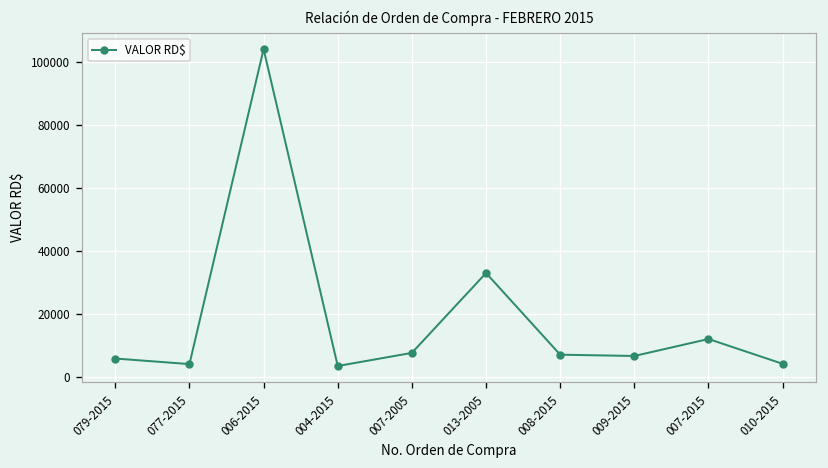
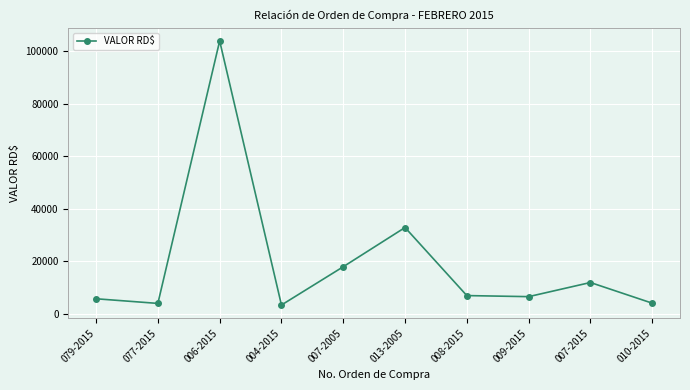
  {
    "079-2015": 6000,
    "077-2015": 4000,
    "006-2015": 104000,
    "004-2015": 3000,
-   "007-2005": 8000,
+   "007-2005": 18000,
    "013-2005": 33000,
    "008-2015": 7000,
    "009-2015": 7000,
    "007-2015": 12000,
    "010-2015": 4000
  }
